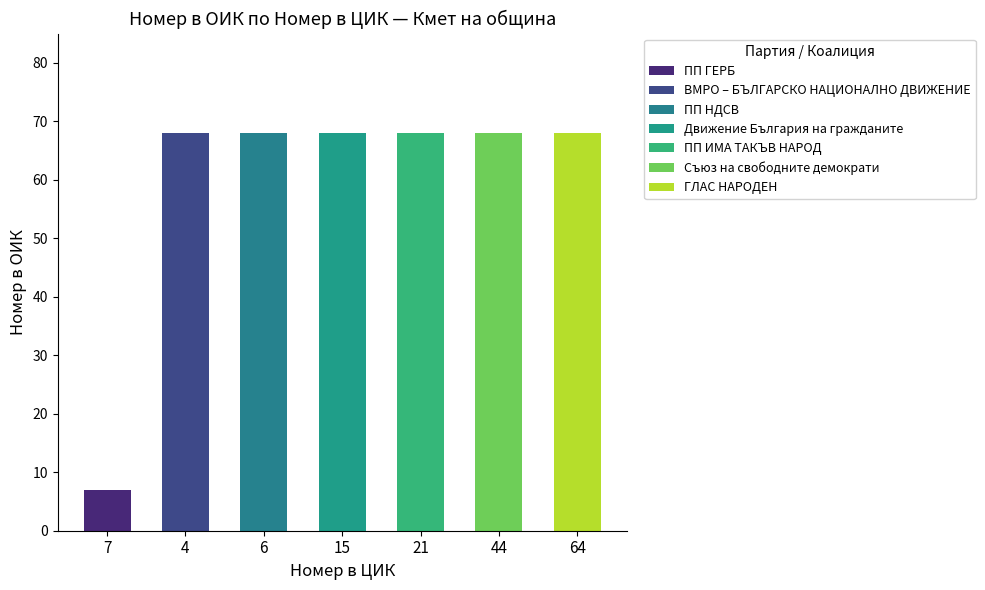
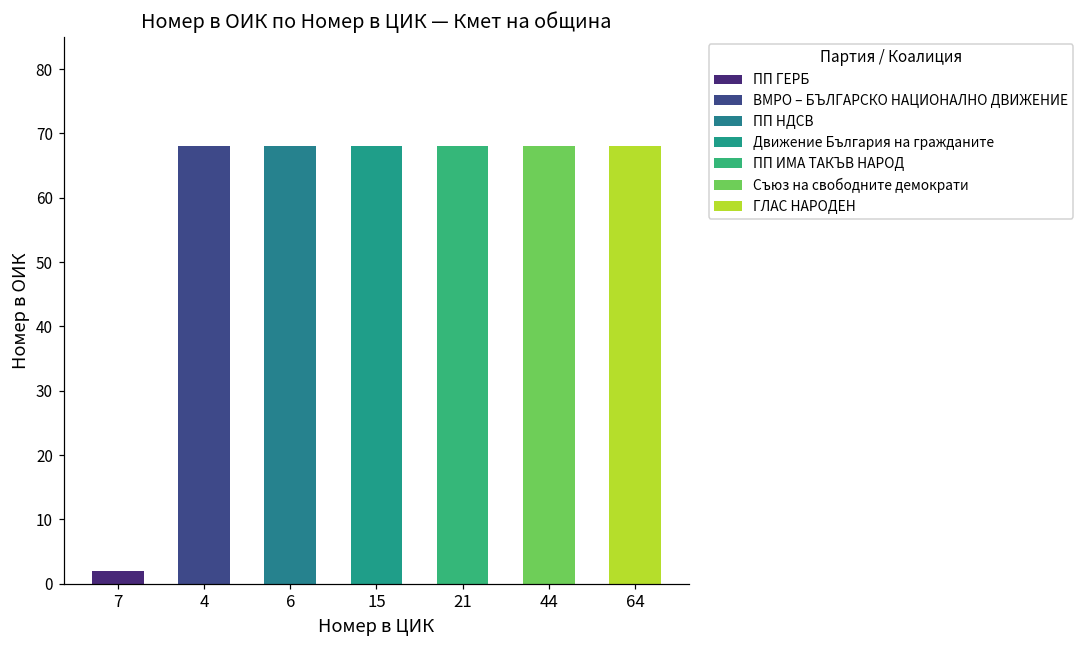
  {
-   "7": 7,
+   "7": 2,
    "4": 68,
    "6": 68,
    "15": 68,
    "21": 68,
    "44": 68,
    "64": 68
  }
